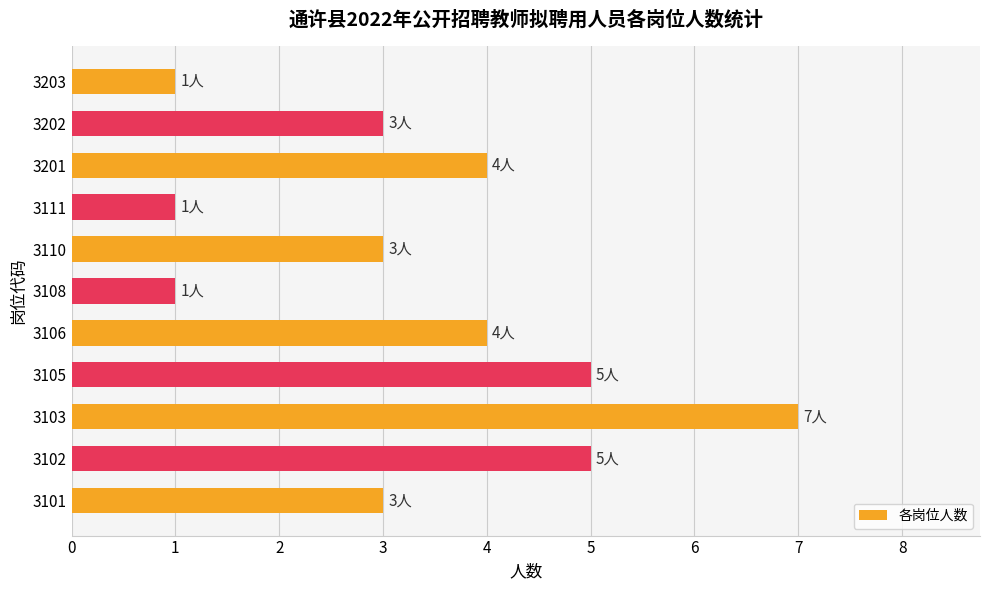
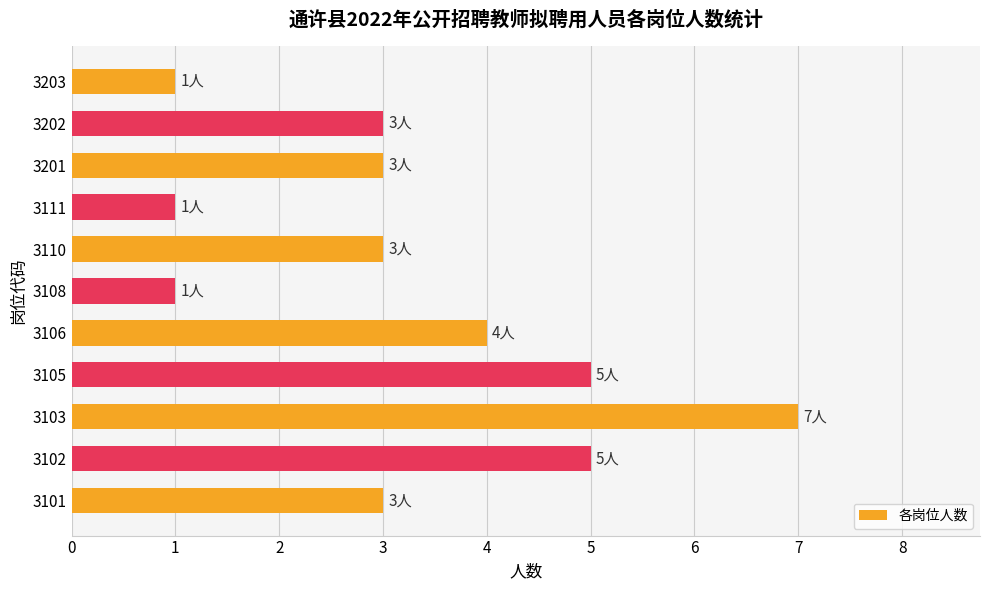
  {
    "3203": "1人",
    "3202": "3人",
-   "3201": "4人",
+   "3201": "3人",
    "3111": "1人",
    "3110": "3人",
    "3108": "1人",
    "3106": "4人",
    "3105": "5人",
    "3103": "7人",
    "3102": "5人",
    "3101": "3人"
  }
